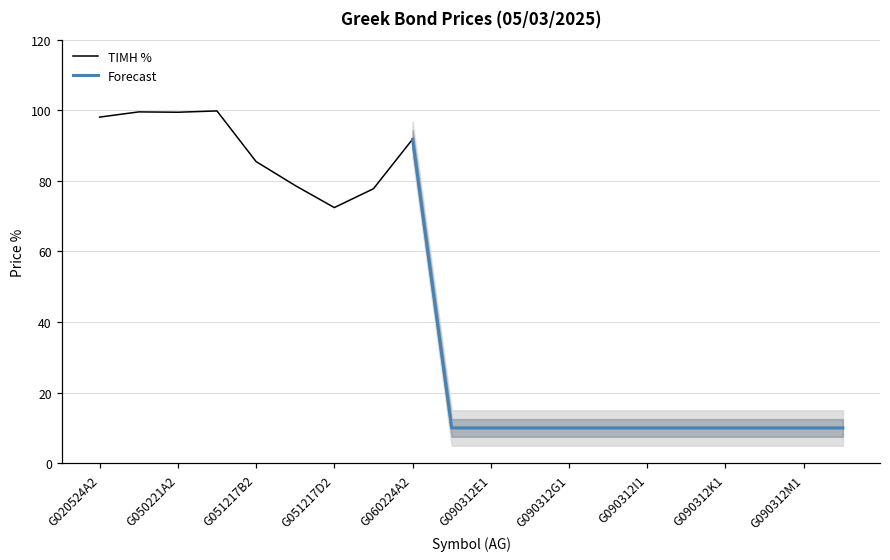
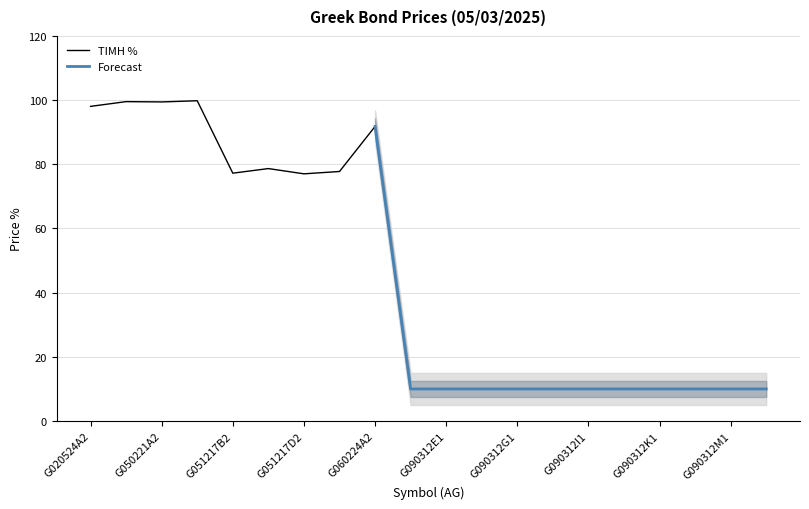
  {
    "ΤΙΜΗ %": {
      "G020524A2": 98,
      "G050221A2": 99,
-     "G051217B2": 85,
-     "G051217D2": 72
+     "G051217B2": 77,
+     "G051217D2": 77
    }
  }
